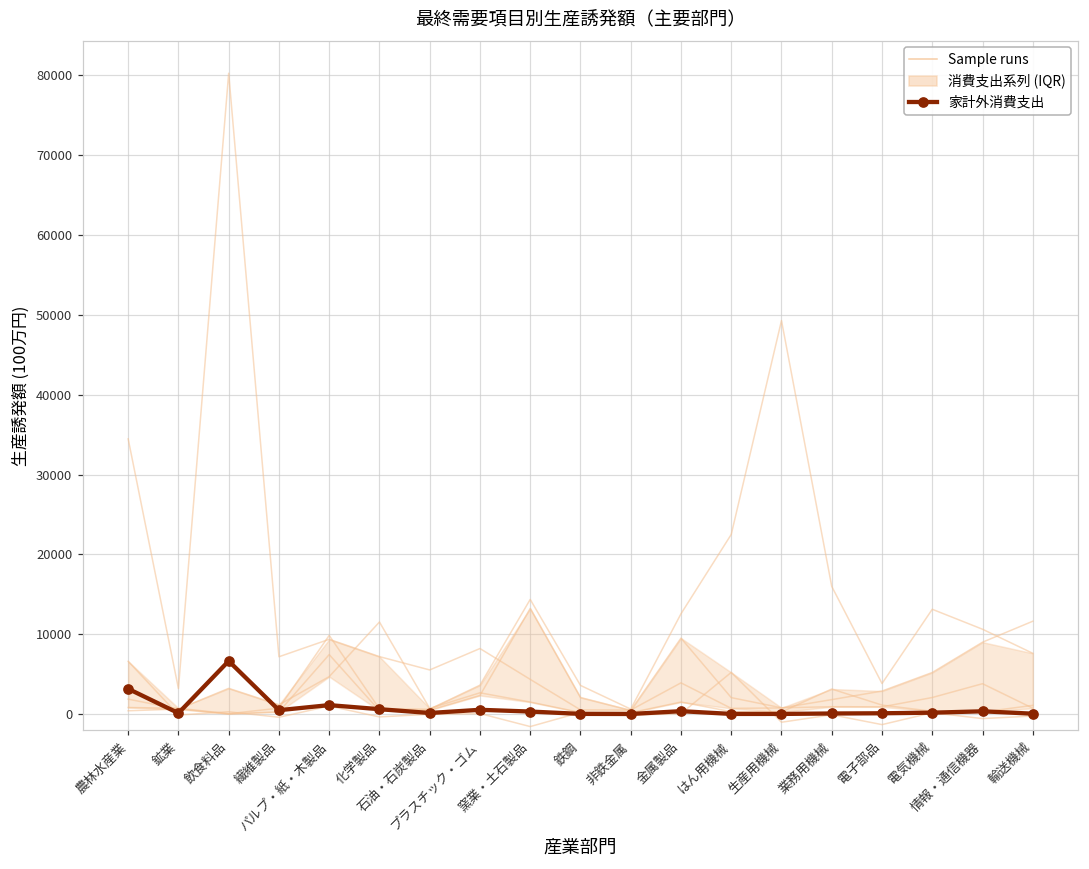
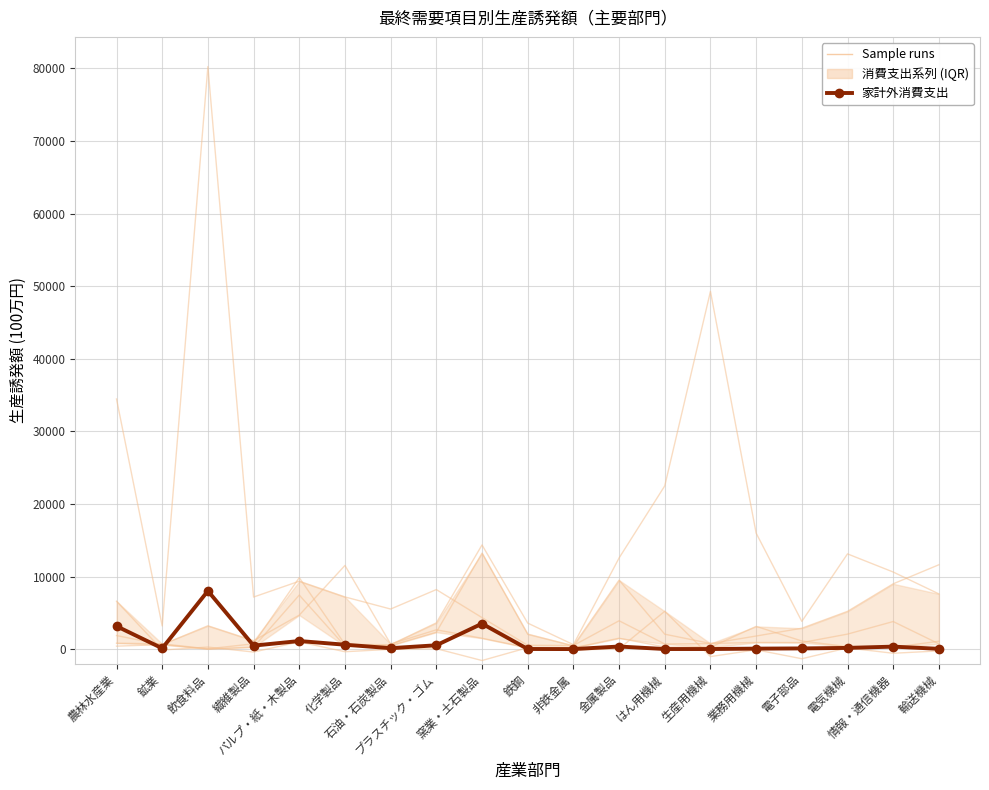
  {
    "家計外消費支出": {
      "農林水産業": 3000,
-     "飲食料品": 7000,
+     "飲食料品": 8000,
      "プラスチック・ゴム": 1000,
-     "窯業・土石製品": 0,
+     "窯業・土石製品": 4000,
      "電子部品": 0
    }
  }
